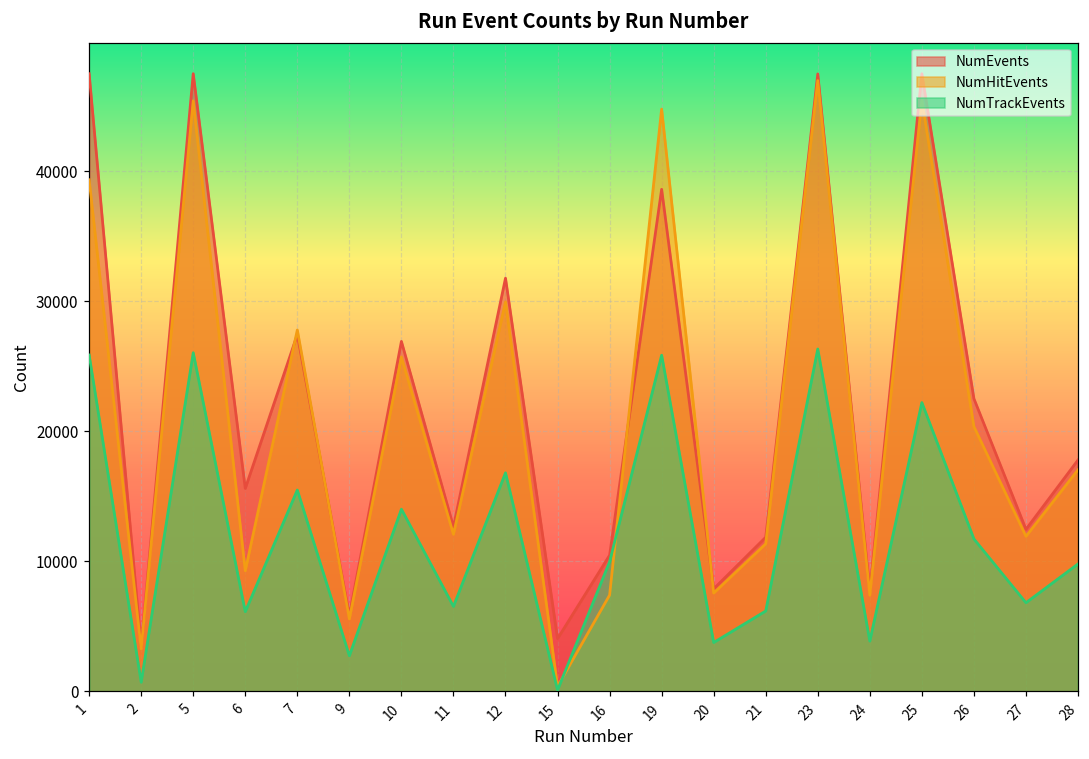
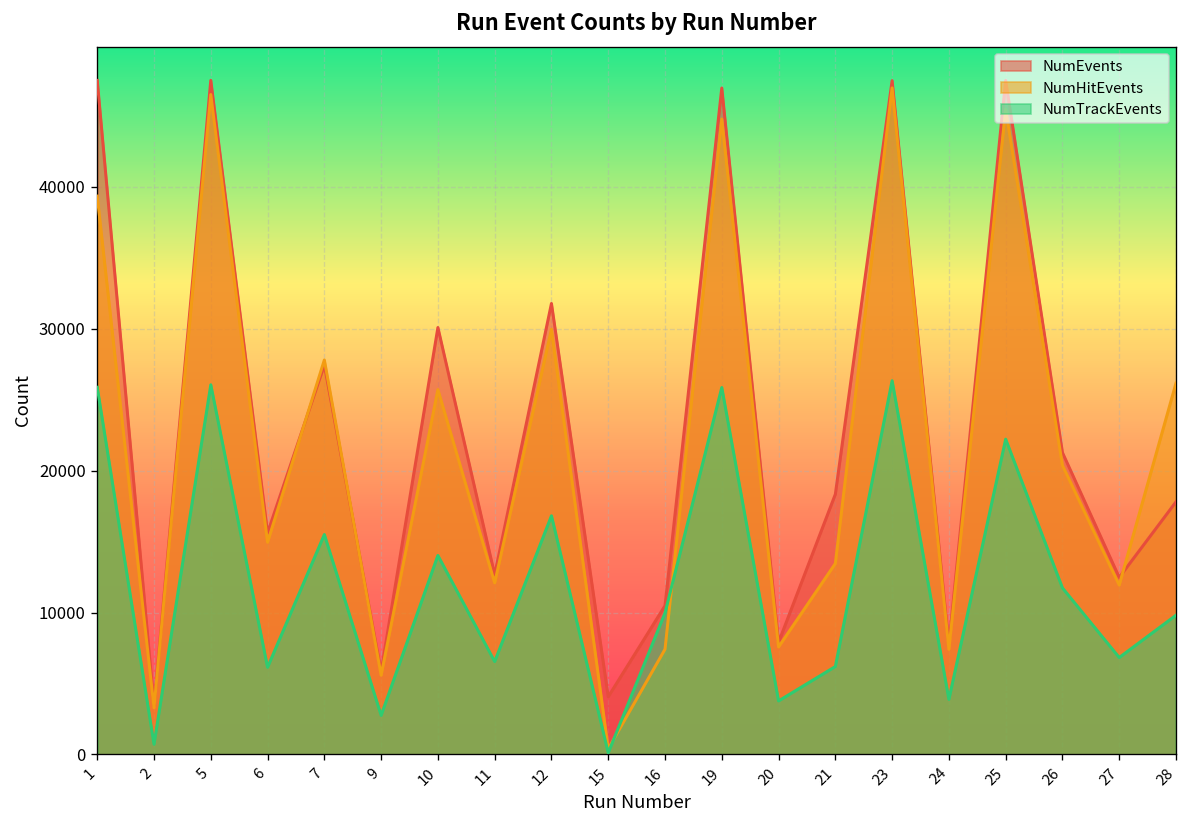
  {
    "NumEvents": {
      "1": 47500,
      "5": 47500,
      "6": 15600,
      "7": 27500,
      "9": 5800,
-     "10": 26900,
+     "10": 30100,
      "11": 12700,
      "12": 31800,
      "15": 4100,
      "16": 10500,
-     "19": 38600,
+     "19": 47000,
      "20": 7900,
-     "21": 11900,
+     "21": 18300,
      "23": 47500,
      "24": 7700,
-     "26": 22500,
+     "26": 21300,
      "27": 12500,
      "28": 17800
    },
    "NumHitEvents": {
      "1": 39400,
-     "5": 45400,
-     "6": 9300,
+     "5": 46500,
+     "6": 15000,
      "7": 27800,
      "9": 5600,
      "10": 25700,
      "11": 12100,
      "12": 30000,
      "15": 400,
      "16": 7400,
      "19": 44800,
      "20": 7600,
-     "21": 11400,
+     "21": 13500,
      "23": 47000,
      "24": 7400,
      "26": 20400,
      "27": 11900,
-     "28": 17100
+     "28": 26200
    },
    "NumTrackEvents": {
      "1": 25900,
      "2": 700,
      "5": 26100,
      "6": 6100,
      "7": 15500,
      "9": 2700,
      "10": 14000,
      "11": 6500,
      "12": 16800,
      "15": 100,
      "16": 10000,
      "19": 25900,
      "20": 3800,
      "21": 6200,
      "23": 26300,
      "24": 3900,
      "25": 22200,
      "26": 11700,
      "27": 6800,
      "28": 9800
    }
  }
